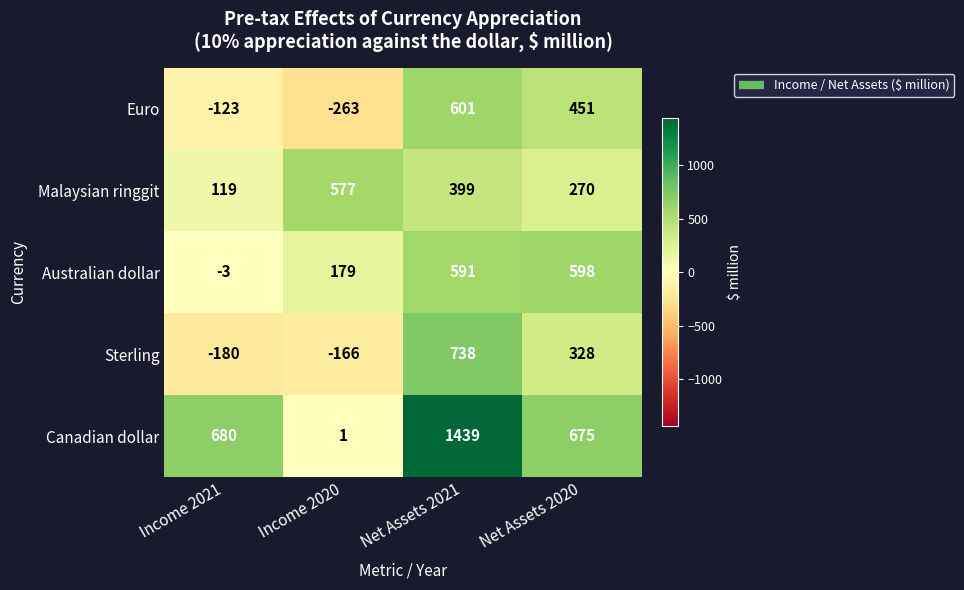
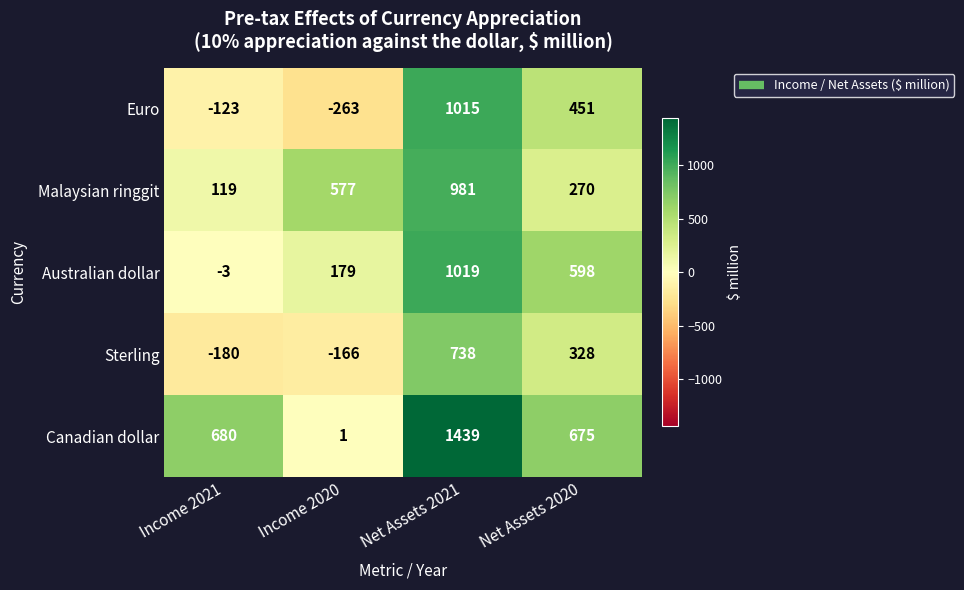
  {
    "Euro": {
      "Income 2021": -123,
      "Income 2020": -263,
-     "Net Assets 2021": 601,
+     "Net Assets 2021": 1015,
      "Net Assets 2020": 451
    },
    "Malaysian ringgit": {
      "Income 2021": 119,
      "Income 2020": 577,
-     "Net Assets 2021": 399,
+     "Net Assets 2021": 981,
      "Net Assets 2020": 270
    },
    "Australian dollar": {
      "Income 2021": -3,
      "Income 2020": 179,
-     "Net Assets 2021": 591,
+     "Net Assets 2021": 1019,
      "Net Assets 2020": 598
    },
    "Sterling": {
      "Income 2021": -180,
      "Income 2020": -166,
      "Net Assets 2021": 738,
      "Net Assets 2020": 328
    },
    "Canadian dollar": {
      "Income 2021": 680,
      "Income 2020": 1,
      "Net Assets 2021": 1439,
      "Net Assets 2020": 675
    }
  }
